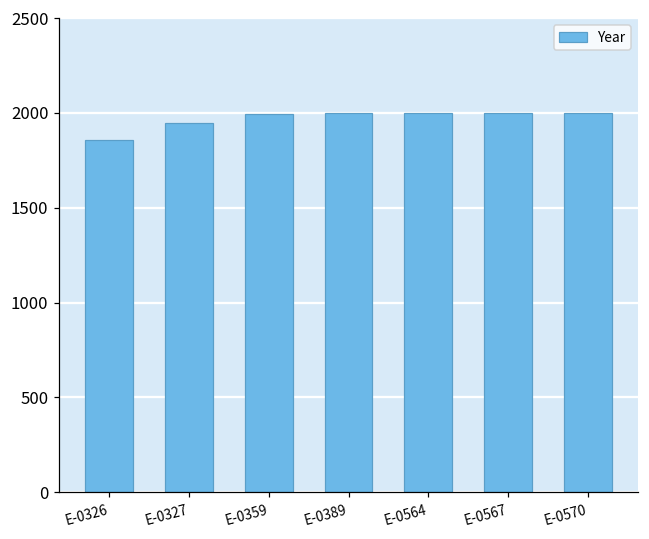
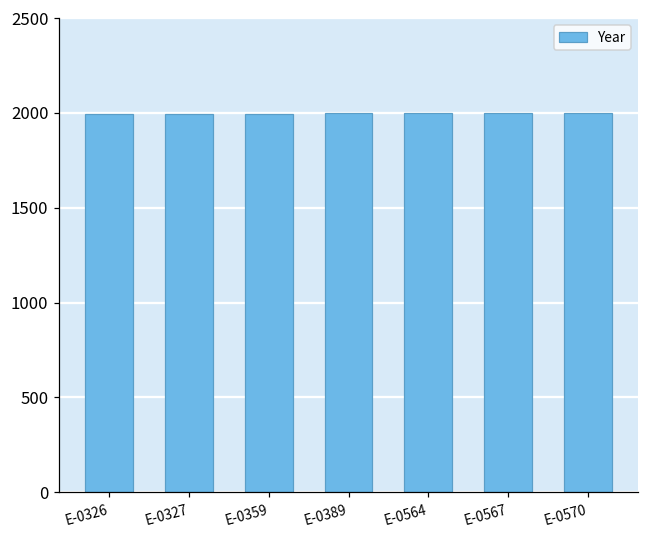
  {
-   "E-0326": 1860,
-   "E-0327": 1950,
+   "E-0326": 2000,
+   "E-0327": 2000,
    "E-0359": 2000,
    "E-0389": 2000,
    "E-0564": 2000,
    "E-0567": 2000,
    "E-0570": 2000
  }
